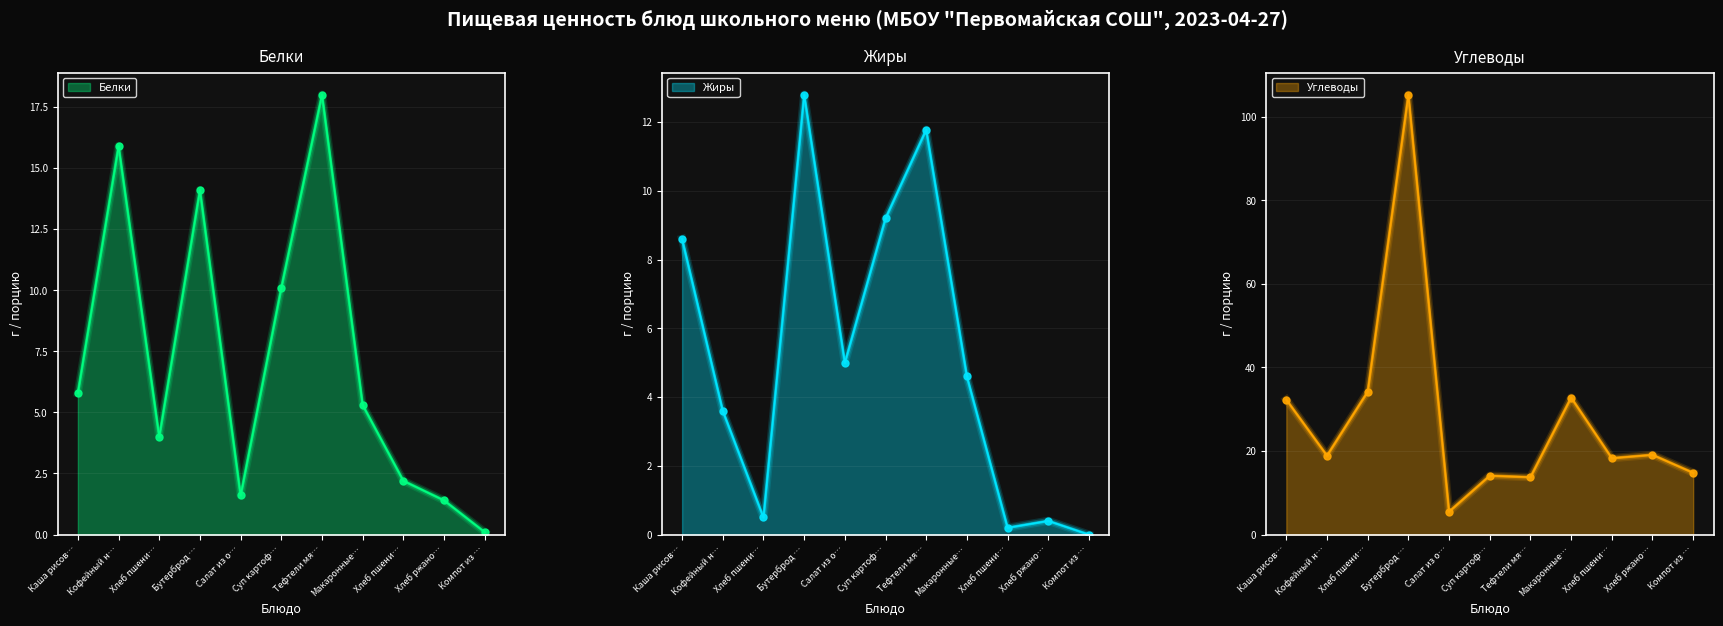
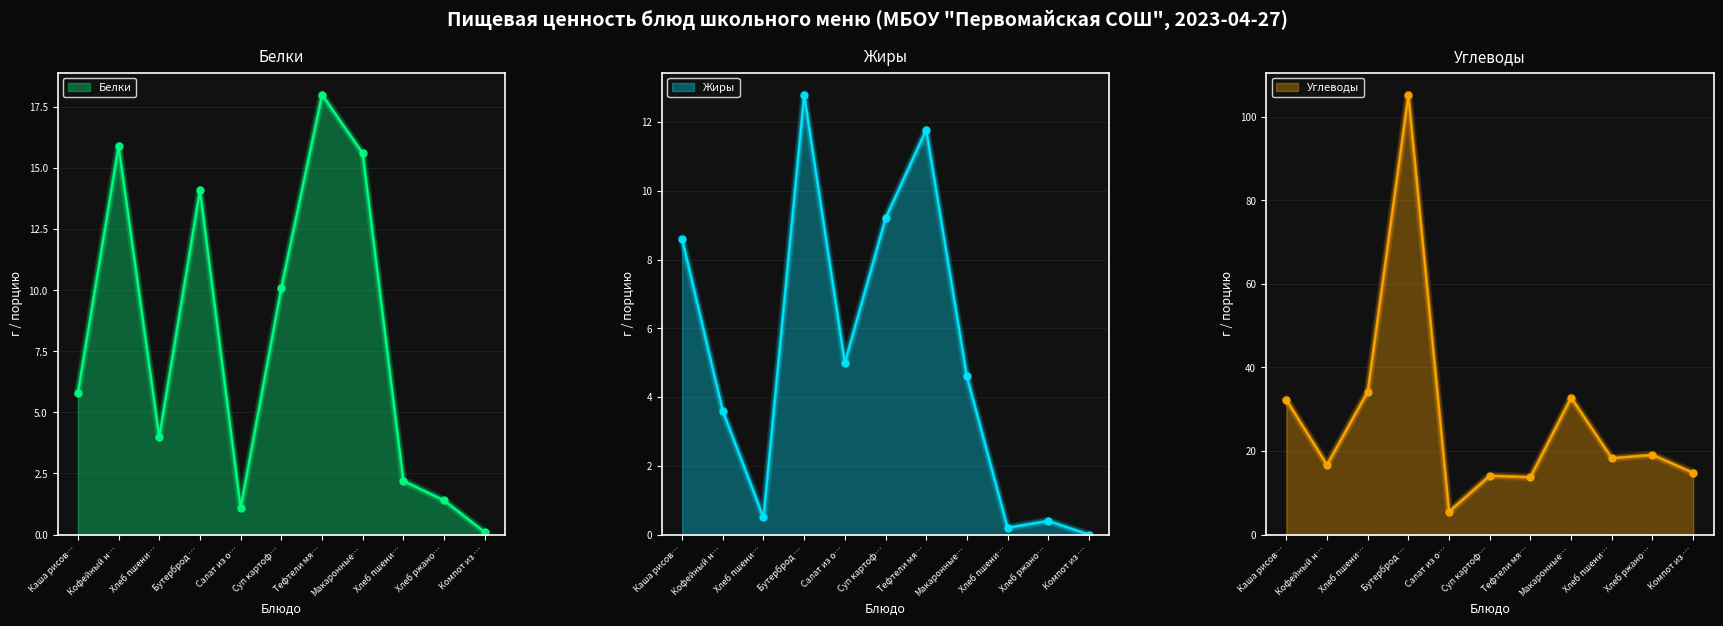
  {
    "Белки": {
      "Каша рисов…": 5.8,
      "Кофейный н…": 15.9,
      "Бутерброд …": 14.1,
-     "Салат из о…": 1.6,
+     "Салат из о…": 1.1,
      "Суп картоф…": 10.1,
      "Тефтели мя…": 18.0,
-     "Макаронные…": 5.3,
+     "Макаронные…": 15.6,
      "Хлеб ржано…": 1.4,
      "Компот из …": 0.1
    },
    "Жиры": {
      "Каша рисов…": 8.6,
      "Кофейный н…": 3.6,
      "Бутерброд …": 12.8,
      "Салат из о…": 5.0,
      "Суп картоф…": 9.2,
      "Тефтели мя…": 11.8,
      "Макаронные…": 4.6,
      "Хлеб ржано…": 0.4,
      "Компот из …": 0.0
    },
    "Углеводы": {
      "Каша рисов…": 32,
-     "Кофейный н…": 19,
+     "Кофейный н…": 17,
      "Бутерброд …": 105,
      "Салат из о…": 6,
      "Суп картоф…": 14,
      "Тефтели мя…": 14,
      "Макаронные…": 33,
      "Хлеб ржано…": 19,
      "Компот из …": 15
    }
  }
